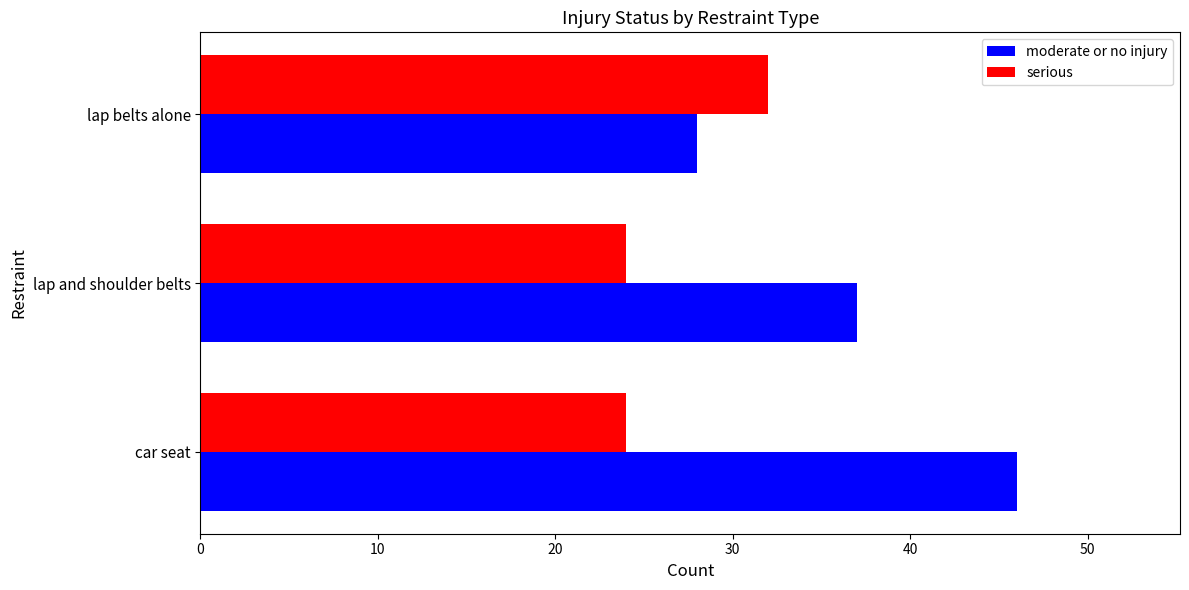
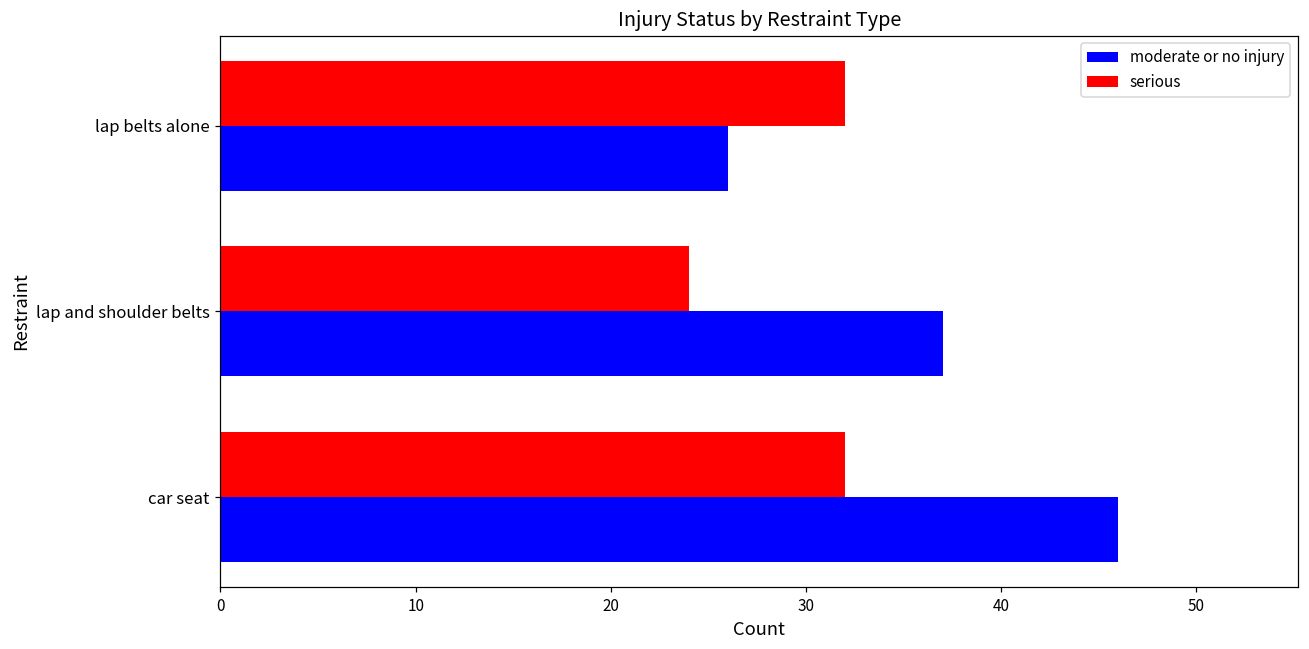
  {
    "moderate or no injury": {
-     "lap belts alone": 28,
+     "lap belts alone": 26,
      "lap and shoulder belts": 37,
      "car seat": 46
    },
    "serious": {
      "lap belts alone": 32,
      "lap and shoulder belts": 24,
-     "car seat": 24
+     "car seat": 32
    }
  }
